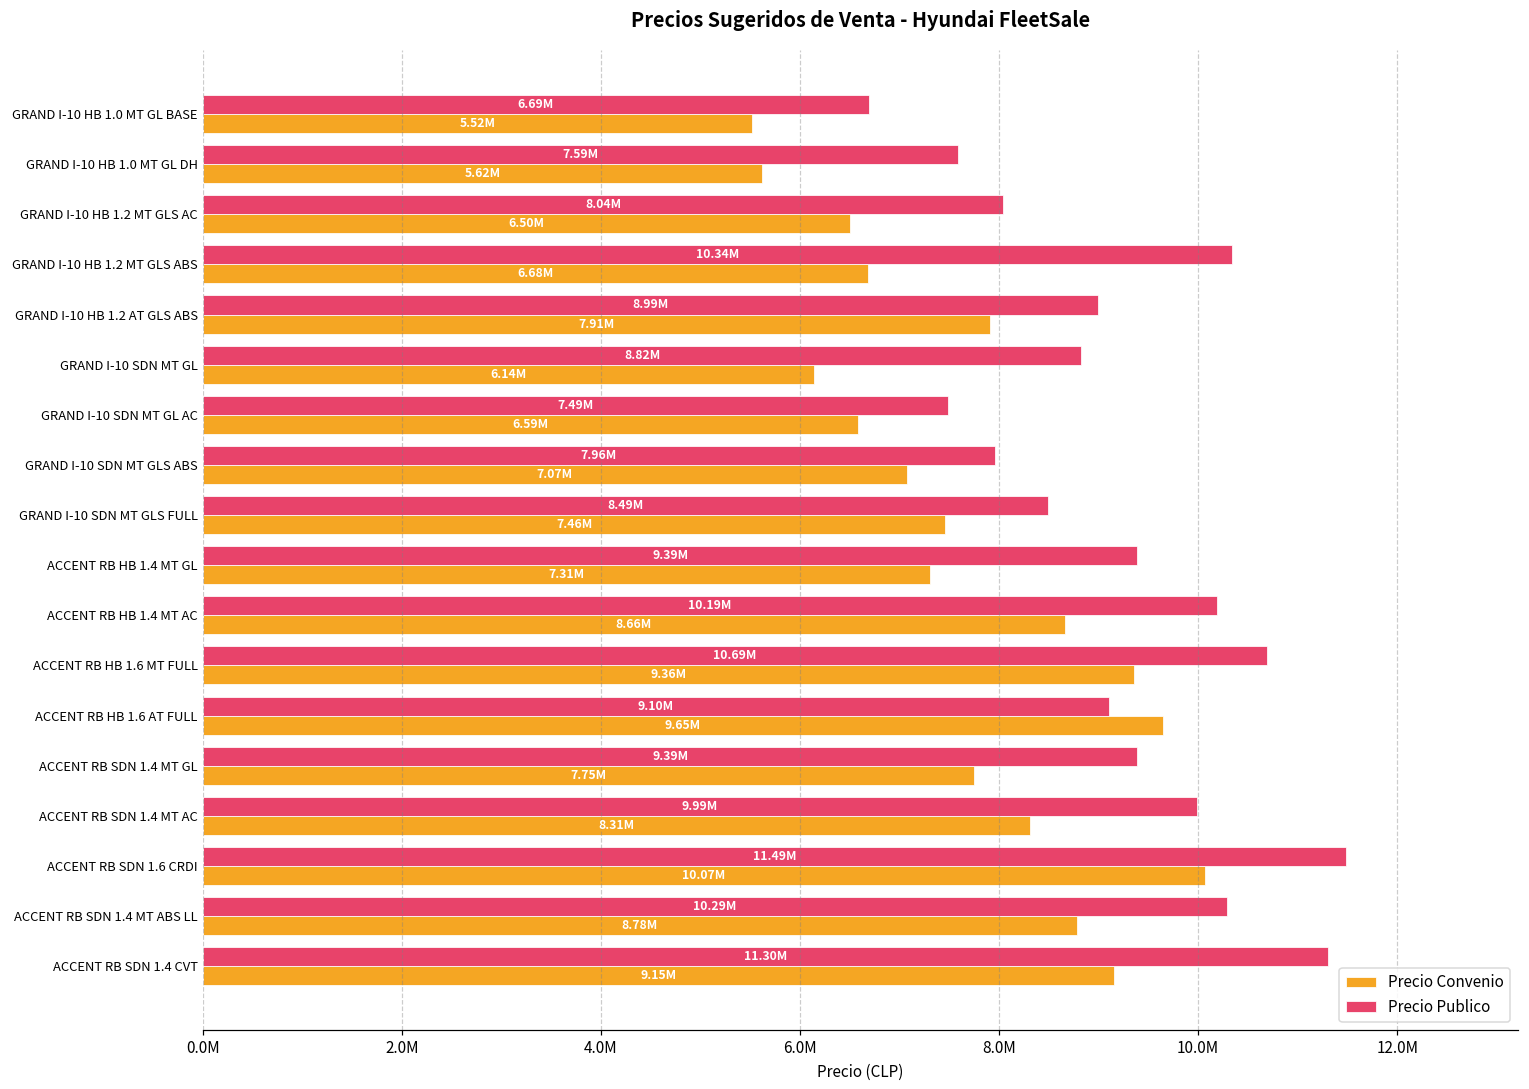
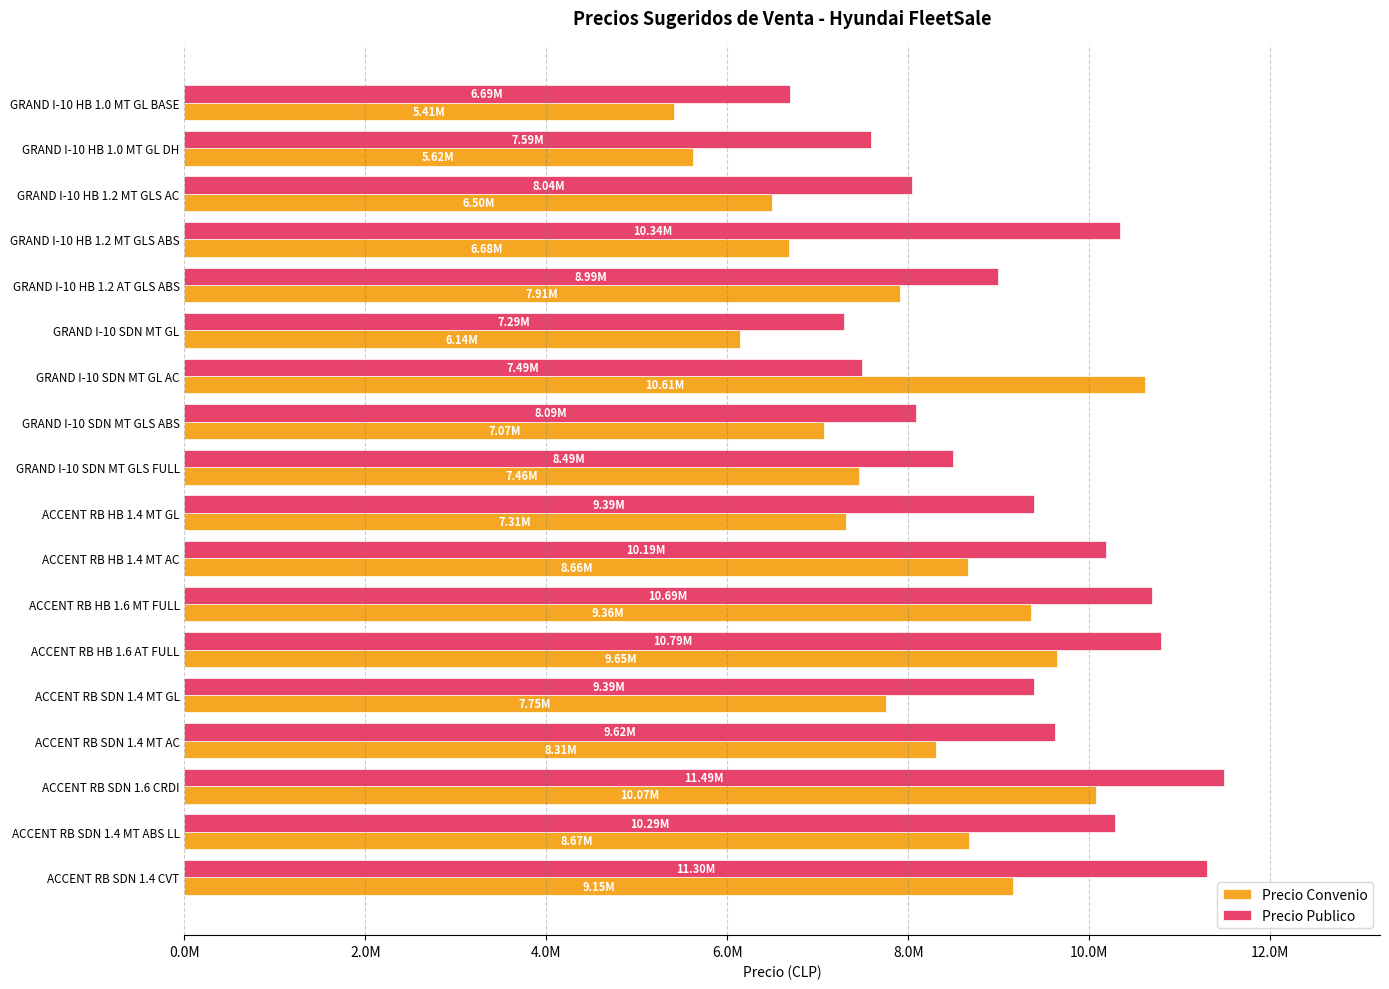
  {
    "Precio Convenio": {
-     "GRAND I-10 HB 1.0 MT GL BASE": "5.52M",
+     "GRAND I-10 HB 1.0 MT GL BASE": "5.41M",
      "GRAND I-10 HB 1.0 MT GL DH": "5.62M",
      "GRAND I-10 HB 1.2 MT GLS AC": "6.50M",
      "GRAND I-10 HB 1.2 MT GLS ABS": "6.68M",
      "GRAND I-10 HB 1.2 AT GLS ABS": "7.91M",
      "GRAND I-10 SDN MT GL": "6.14M",
-     "GRAND I-10 SDN MT GL AC": "6.59M",
+     "GRAND I-10 SDN MT GL AC": "10.61M",
      "GRAND I-10 SDN MT GLS ABS": "7.07M",
      "GRAND I-10 SDN MT GLS FULL": "7.46M",
      "ACCENT RB HB 1.4 MT GL": "7.31M",
      "ACCENT RB HB 1.4 MT AC": "8.66M",
      "ACCENT RB HB 1.6 MT FULL": "9.36M",
      "ACCENT RB HB 1.6 AT FULL": "9.65M",
      "ACCENT RB SDN 1.4 MT GL": "7.75M",
      "ACCENT RB SDN 1.4 MT AC": "8.31M",
      "ACCENT RB SDN 1.6 CRDI": "10.07M",
-     "ACCENT RB SDN 1.4 MT ABS LL": "8.78M",
+     "ACCENT RB SDN 1.4 MT ABS LL": "8.67M",
      "ACCENT RB SDN 1.4 CVT": "9.15M"
    },
    "Precio Publico": {
      "GRAND I-10 HB 1.0 MT GL BASE": "6.69M",
      "GRAND I-10 HB 1.0 MT GL DH": "7.59M",
      "GRAND I-10 HB 1.2 MT GLS AC": "8.04M",
      "GRAND I-10 HB 1.2 MT GLS ABS": "10.34M",
      "GRAND I-10 HB 1.2 AT GLS ABS": "8.99M",
-     "GRAND I-10 SDN MT GL": "8.82M",
+     "GRAND I-10 SDN MT GL": "7.29M",
      "GRAND I-10 SDN MT GL AC": "7.49M",
-     "GRAND I-10 SDN MT GLS ABS": "7.96M",
+     "GRAND I-10 SDN MT GLS ABS": "8.09M",
      "GRAND I-10 SDN MT GLS FULL": "8.49M",
      "ACCENT RB HB 1.4 MT GL": "9.39M",
      "ACCENT RB HB 1.4 MT AC": "10.19M",
      "ACCENT RB HB 1.6 MT FULL": "10.69M",
-     "ACCENT RB HB 1.6 AT FULL": "9.10M",
+     "ACCENT RB HB 1.6 AT FULL": "10.79M",
      "ACCENT RB SDN 1.4 MT GL": "9.39M",
-     "ACCENT RB SDN 1.4 MT AC": "9.99M",
+     "ACCENT RB SDN 1.4 MT AC": "9.62M",
      "ACCENT RB SDN 1.6 CRDI": "11.49M",
      "ACCENT RB SDN 1.4 MT ABS LL": "10.29M",
      "ACCENT RB SDN 1.4 CVT": "11.30M"
    }
  }
